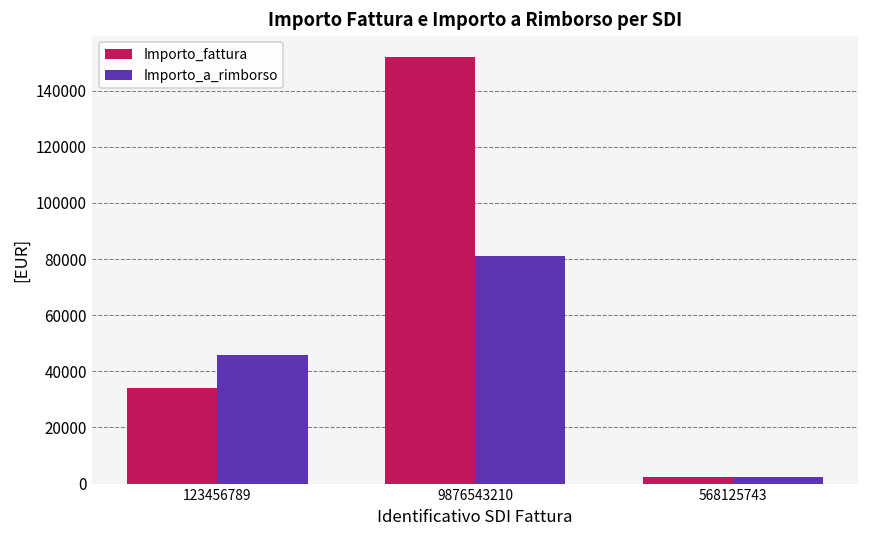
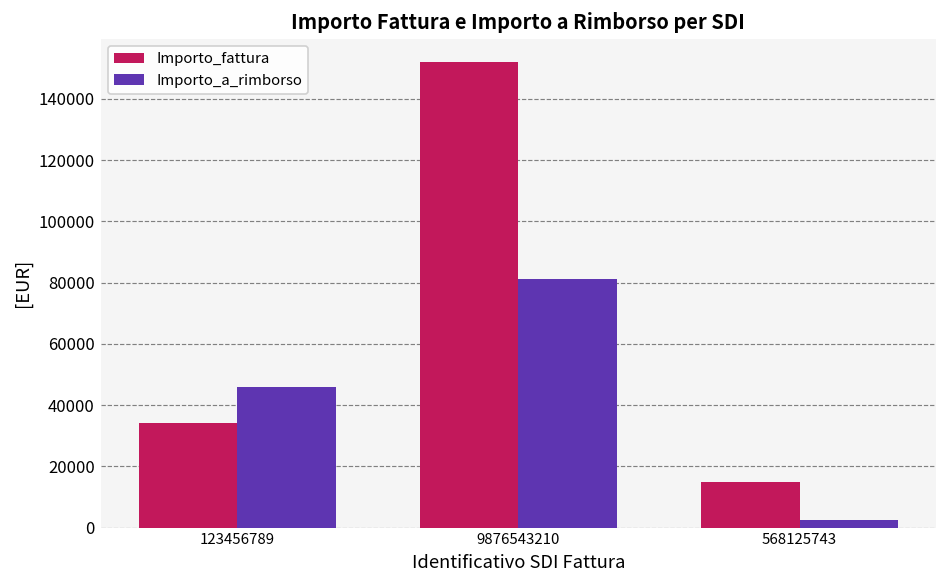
  {
    "Importo_fattura": {
      "123456789": 34000,
      "9876543210": 152000,
-     "568125743": 3000
+     "568125743": 15000
    },
    "Importo_a_rimborso": {
      "123456789": 46000,
      "9876543210": 81000,
      "568125743": 3000
    }
  }
